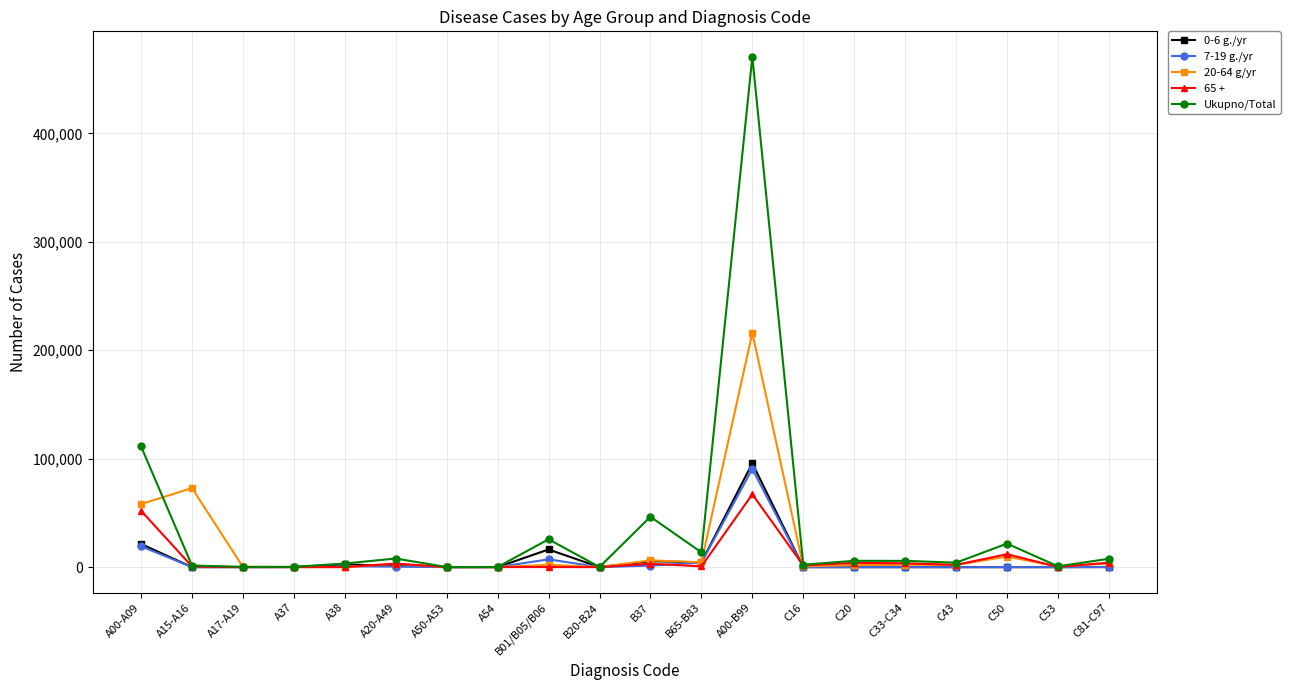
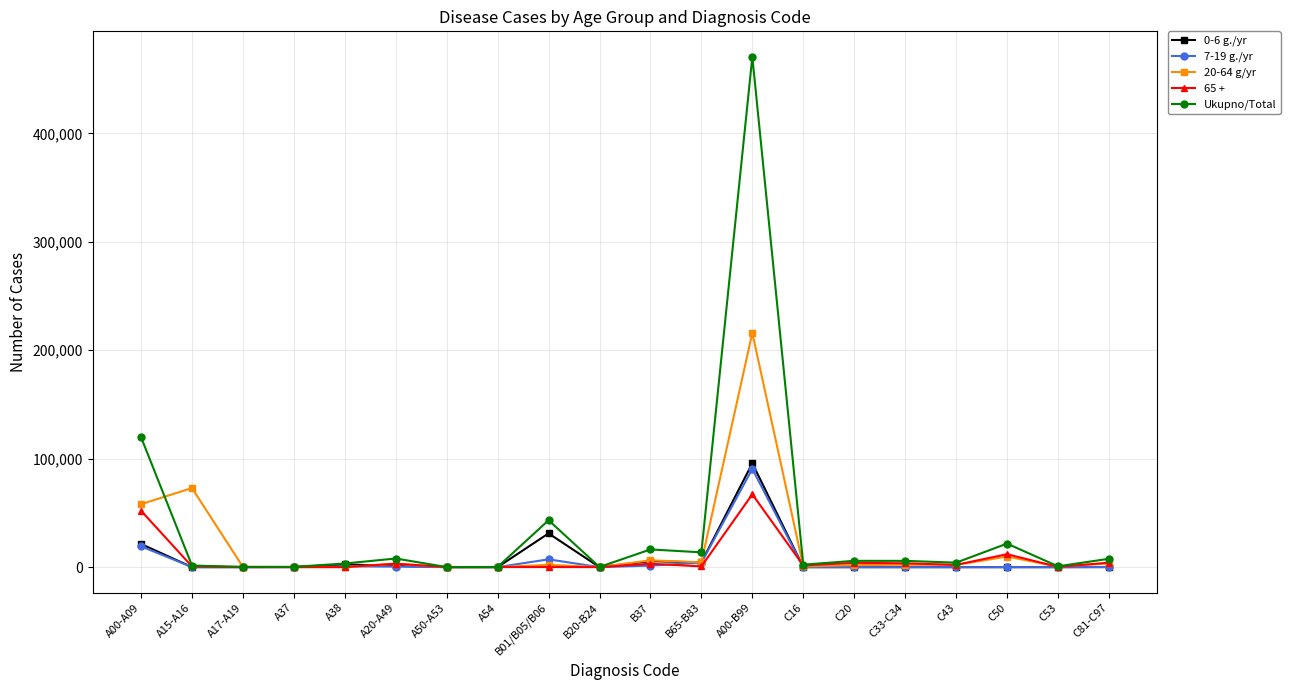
  {
    "0-6 g./yr": {
-     "B01/B05/B06": "16,000",
+     "B01/B05/B06": "31,000",
      "A00-B99": "96,000"
    },
    "7-19 g./yr": {
      "B01/B05/B06": "7,000",
      "A00-B99": "91,000"
    },
    "20-64 g/yr": {
      "A00-A09": "58,000",
      "A15-A16": "73,000",
      "A00-B99": "216,000"
    },
    "65 +": {
      "A00-A09": "52,000",
      "B65-B83": "1,000",
      "A00-B99": "67,000"
    },
    "Ukupno/Total": {
-     "A00-A09": "111,000",
+     "A00-A09": "120,000",
      "A20-A49": "8,000",
-     "B01/B05/B06": "26,000",
-     "B37": "46,000",
+     "B01/B05/B06": "43,000",
+     "B37": "16,000",
      "B65-B83": "14,000",
      "A00-B99": "471,000",
      "C50": "22,000",
      "C81-C97": "8,000"
    }
  }
